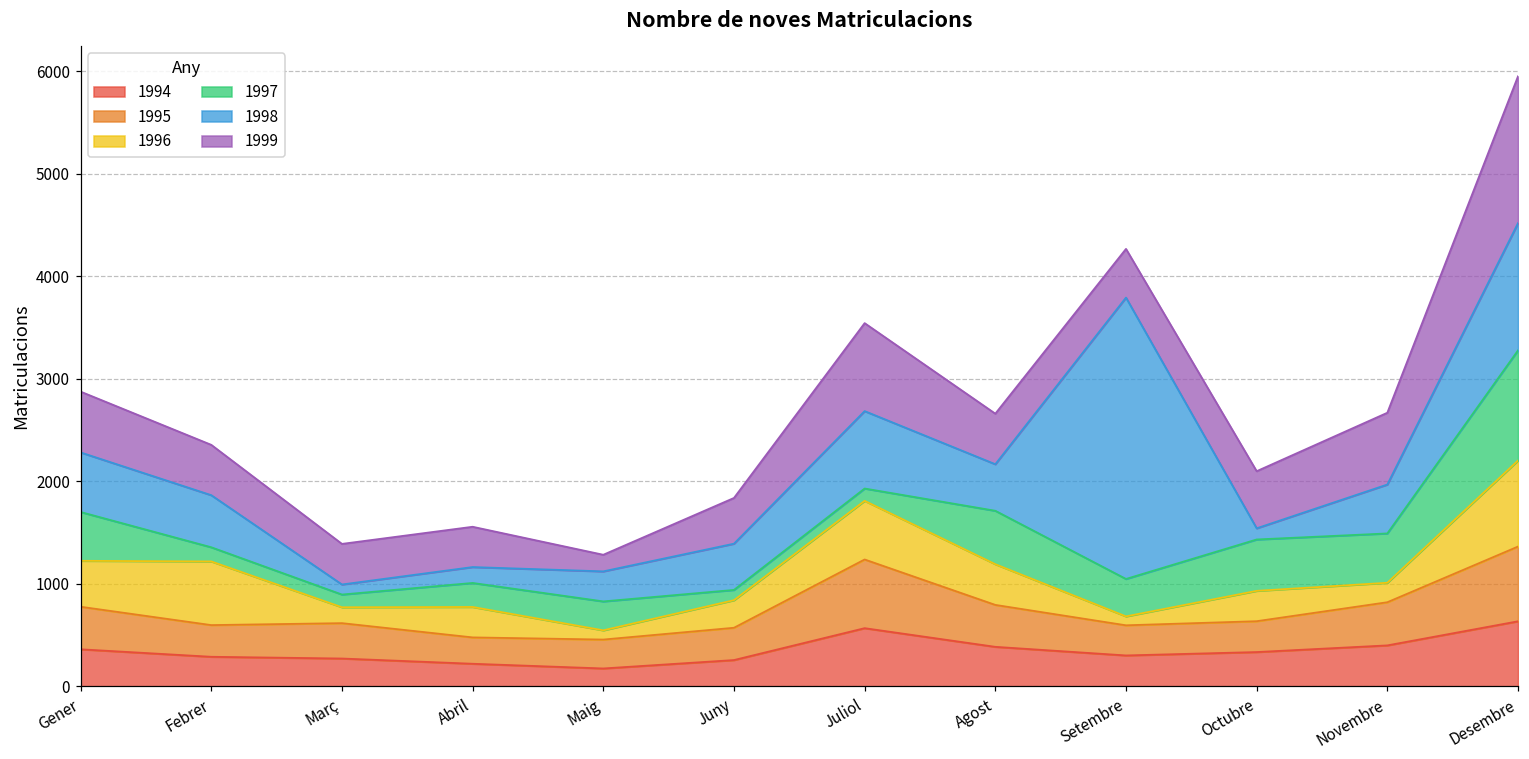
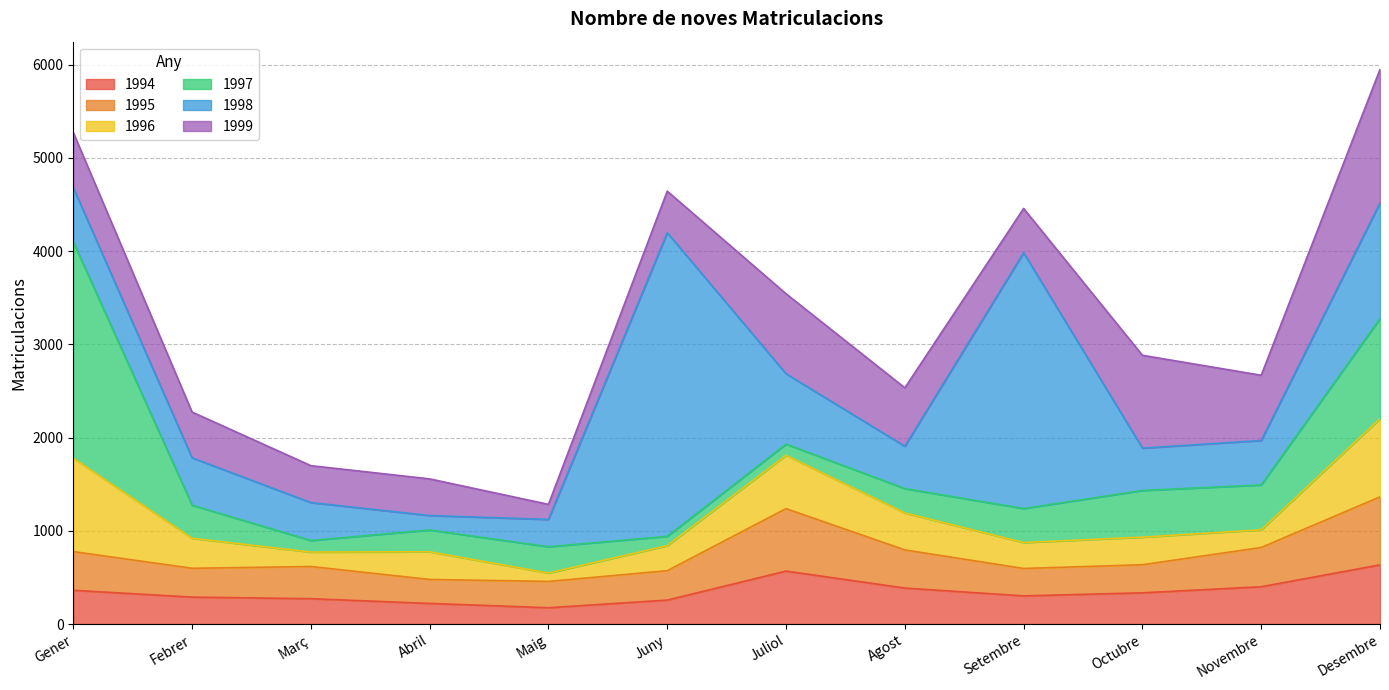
  {
    "1996": {
-     "Gener": 400,
-     "Febrer": 600,
+     "Gener": 1000,
+     "Febrer": 300,
      "Març": 200,
      "Abril": 300,
      "Maig": 100,
      "Juny": 300,
      "Juliol": 600,
      "Agost": 400,
-     "Setembre": 100,
+     "Setembre": 300,
      "Octubre": 300,
      "Novembre": 200,
      "Desembre": 800
    },
    "1997": {
-     "Gener": 500,
-     "Febrer": 100,
+     "Gener": 2300,
+     "Febrer": 400,
      "Març": 100,
      "Abril": 200,
      "Maig": 300,
      "Juny": 100,
      "Juliol": 100,
-     "Agost": 500,
+     "Agost": 300,
      "Setembre": 400,
      "Octubre": 500,
      "Novembre": 500,
      "Desembre": 1100
    },
    "1998": {
      "Gener": 600,
      "Febrer": 500,
-     "Març": 100,
+     "Març": 400,
      "Abril": 200,
      "Maig": 300,
-     "Juny": 500,
+     "Juny": 3300,
      "Juliol": 800,
      "Agost": 500,
      "Setembre": 2700,
-     "Octubre": 100,
+     "Octubre": 500,
      "Novembre": 500,
      "Desembre": 1200
    },
    "1999": {
      "Gener": 600,
      "Febrer": 500,
      "Març": 400,
      "Abril": 400,
      "Maig": 200,
      "Juny": 400,
      "Juliol": 900,
-     "Agost": 500,
+     "Agost": 600,
      "Setembre": 500,
-     "Octubre": 600,
+     "Octubre": 1000,
      "Novembre": 700,
      "Desembre": 1400
    }
  }
